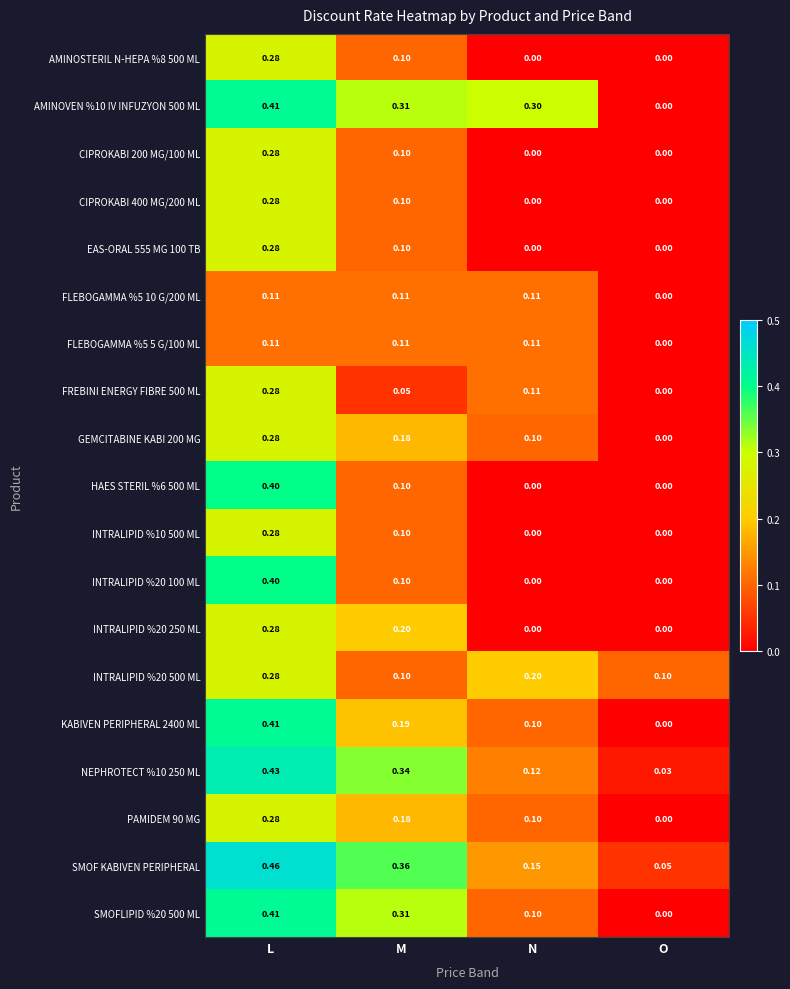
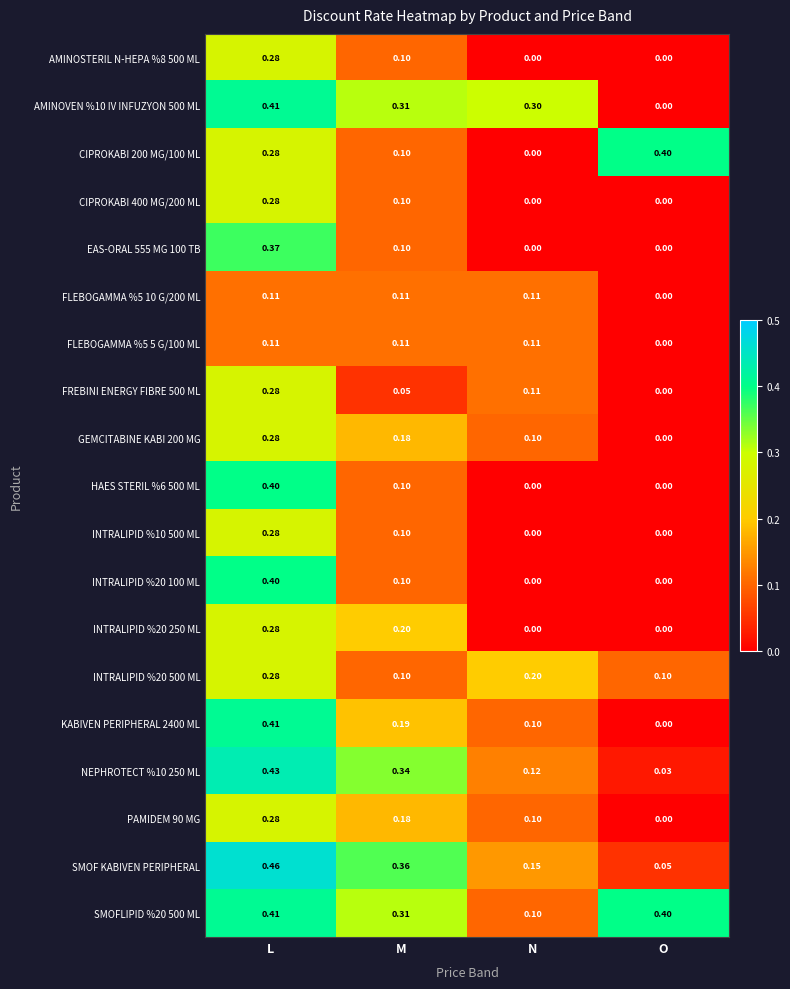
  {
    "AMINOSTERIL N-HEPA %8 500 ML": {
      "L": 0.28,
      "M": 0.10,
      "N": 0.00,
      "O": 0.00
    },
    "AMINOVEN %10 IV INFUZYON 500 ML": {
      "L": 0.41,
      "M": 0.31,
      "N": 0.30,
      "O": 0.00
    },
    "CIPROKABI 200 MG/100 ML": {
      "L": 0.28,
      "M": 0.10,
      "N": 0.00,
-     "O": 0.00
+     "O": 0.40
    },
    "CIPROKABI 400 MG/200 ML": {
      "L": 0.28,
      "M": 0.10,
      "N": 0.00,
      "O": 0.00
    },
    "EAS-ORAL 555 MG 100 TB": {
-     "L": 0.28,
+     "L": 0.37,
      "M": 0.10,
      "N": 0.00,
      "O": 0.00
    },
    "FLEBOGAMMA %5 10 G/200 ML": {
      "L": 0.11,
      "M": 0.11,
      "N": 0.11,
      "O": 0.00
    },
    "FLEBOGAMMA %5 5 G/100 ML": {
      "L": 0.11,
      "M": 0.11,
      "N": 0.11,
      "O": 0.00
    },
    "FREBINI ENERGY FIBRE 500 ML": {
      "L": 0.28,
      "M": 0.05,
      "N": 0.11,
      "O": 0.00
    },
    "GEMCITABINE KABI 200 MG": {
      "L": 0.28,
      "M": 0.18,
      "N": 0.10,
      "O": 0.00
    },
    "HAES STERIL %6 500 ML": {
      "L": 0.40,
      "M": 0.10,
      "N": 0.00,
      "O": 0.00
    },
    "INTRALIPID %10 500 ML": {
      "L": 0.28,
      "M": 0.10,
      "N": 0.00,
      "O": 0.00
    },
    "INTRALIPID %20 100 ML": {
      "L": 0.40,
      "M": 0.10,
      "N": 0.00,
      "O": 0.00
    },
    "INTRALIPID %20 250 ML": {
      "L": 0.28,
      "M": 0.20,
      "N": 0.00,
      "O": 0.00
    },
    "INTRALIPID %20 500 ML": {
      "L": 0.28,
      "M": 0.10,
      "N": 0.20,
      "O": 0.10
    },
    "KABIVEN PERIPHERAL 2400 ML": {
      "L": 0.41,
      "M": 0.19,
      "N": 0.10,
      "O": 0.00
    },
    "NEPHROTECT %10 250 ML": {
      "L": 0.43,
      "M": 0.34,
      "N": 0.12,
      "O": 0.03
    },
    "PAMIDEM 90 MG": {
      "L": 0.28,
      "M": 0.18,
      "N": 0.10,
      "O": 0.00
    },
    "SMOF KABIVEN PERIPHERAL": {
      "L": 0.46,
      "M": 0.36,
      "N": 0.15,
      "O": 0.05
    },
    "SMOFLIPID %20 500 ML": {
      "L": 0.41,
      "M": 0.31,
      "N": 0.10,
-     "O": 0.00
+     "O": 0.40
    }
  }
